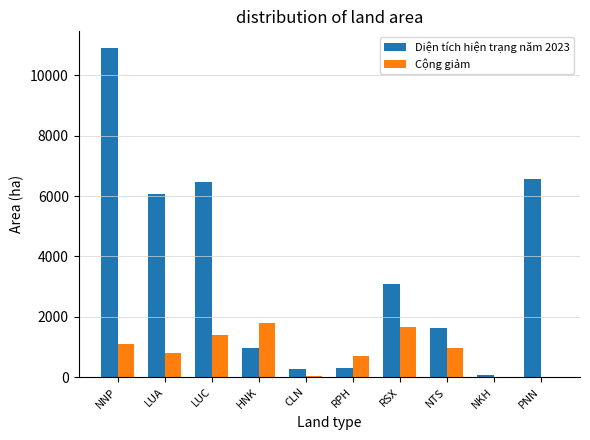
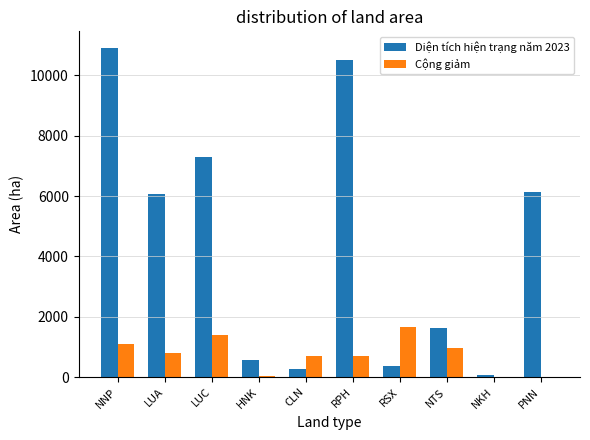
  {
    "Diện tích hiện trạng năm 2023": {
      "NNP": 10900,
      "LUA": 6100,
-     "LUC": 6500,
-     "HNK": 1000,
+     "LUC": 7300,
+     "HNK": 600,
      "CLN": 300,
-     "RPH": 300,
-     "RSX": 3100,
+     "RPH": 10500,
+     "RSX": 400,
      "NTS": 1600,
-     "PNN": 6600
+     "PNN": 6100
    },
    "Cộng giảm": {
      "NNP": 1100,
      "LUA": 800,
      "LUC": 1400,
-     "HNK": 1800,
-     "CLN": 0,
+     "HNK": 0,
+     "CLN": 700,
      "RPH": 700,
      "RSX": 1700,
      "NTS": 1000,
      "NKH": 0,
      "PNN": 0
    }
  }
